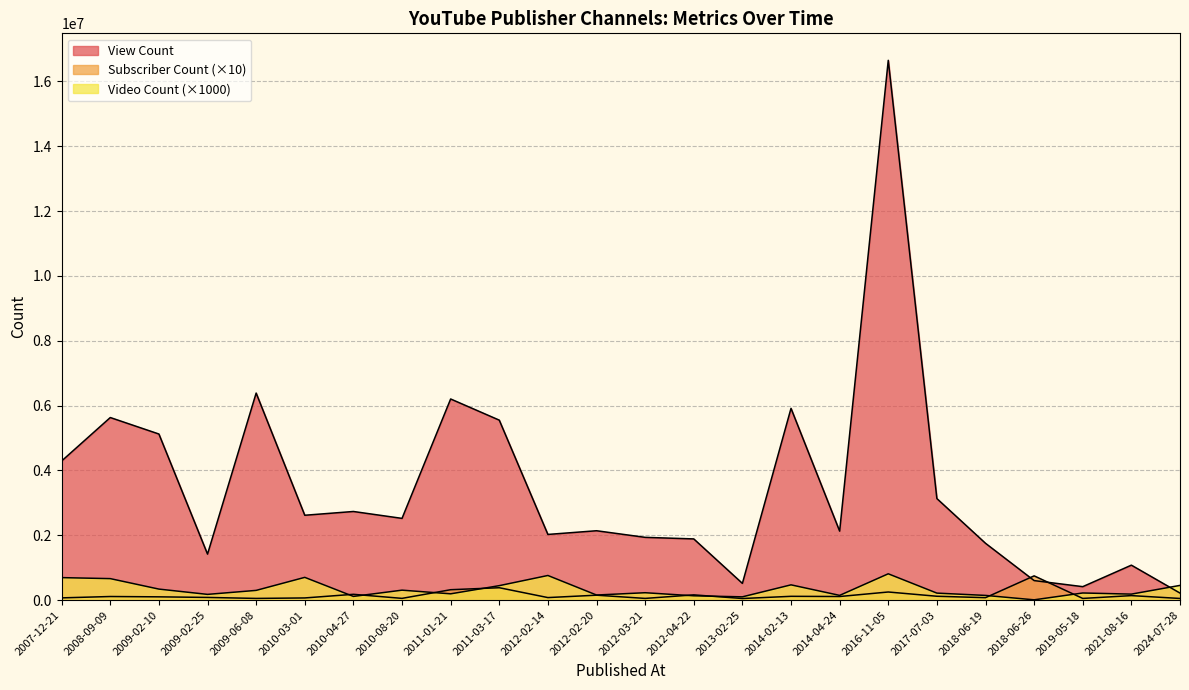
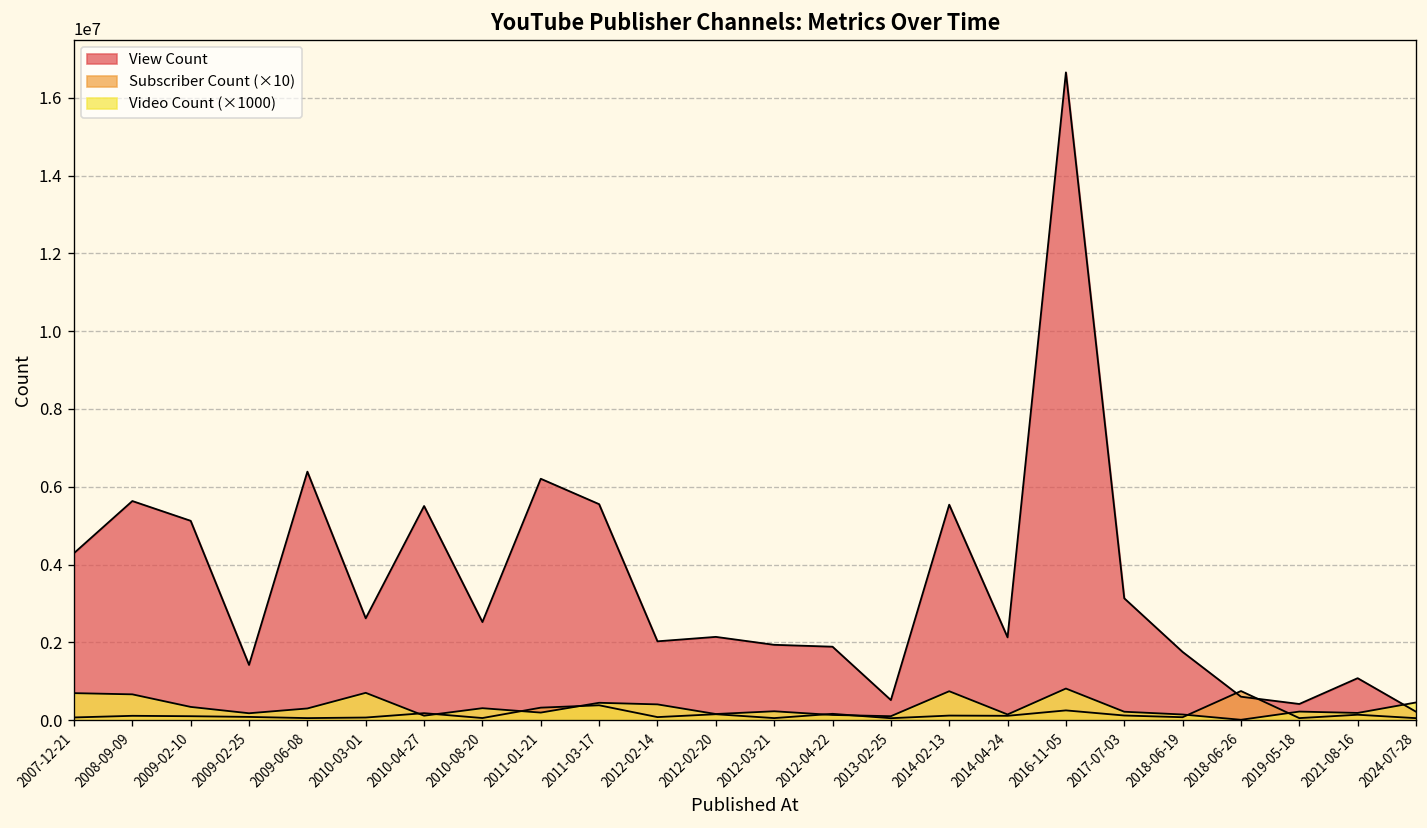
  {
    "View Count": {
      "2007-12-21": 4300000,
      "2008-09-09": 5600000,
      "2009-02-10": 5100000,
      "2009-02-25": 1400000,
      "2009-06-08": 6400000,
      "2010-03-01": 2600000,
-     "2010-04-27": 2700000,
+     "2010-04-27": 5500000,
      "2010-08-20": 2500000,
      "2011-01-21": 6200000,
      "2011-03-17": 5600000,
      "2012-02-14": 2000000,
      "2012-02-20": 2100000,
      "2012-03-21": 1900000,
      "2012-04-22": 1900000,
      "2013-02-25": 500000,
-     "2014-02-13": 5900000,
+     "2014-02-13": 5500000,
      "2014-04-24": 2100000,
      "2016-11-05": 16700000,
      "2017-07-03": 3100000,
      "2018-06-19": 1800000,
      "2018-06-26": 600000,
      "2019-05-18": 400000,
      "2021-08-16": 1100000,
      "2024-07-28": 200000
    },
    "Subscriber Count (×10)": {
      "2007-12-21": 100000,
      "2008-09-09": 100000,
      "2009-02-10": 100000,
      "2009-02-25": 100000,
      "2009-06-08": 100000,
      "2010-03-01": 100000,
      "2010-08-20": 100000,
      "2011-01-21": 300000,
      "2012-02-14": 100000,
      "2012-03-21": 100000,
      "2014-02-13": 100000,
      "2016-11-05": 200000,
      "2017-07-03": 100000,
      "2018-06-26": 700000,
      "2019-05-18": 100000,
      "2024-07-28": 0
    },
    "Video Count (×1000)": {
      "2007-12-21": 700000,
      "2008-09-09": 700000,
      "2009-02-10": 300000,
      "2009-02-25": 200000,
      "2009-06-08": 300000,
      "2010-03-01": 700000,
      "2010-08-20": 300000,
      "2011-01-21": 200000,
-     "2012-02-14": 800000,
+     "2012-02-14": 400000,
      "2012-03-21": 200000,
-     "2014-02-13": 500000,
+     "2014-02-13": 700000,
      "2016-11-05": 800000,
      "2017-07-03": 200000,
      "2018-06-26": 0,
      "2019-05-18": 200000,
      "2024-07-28": 500000
    }
  }
